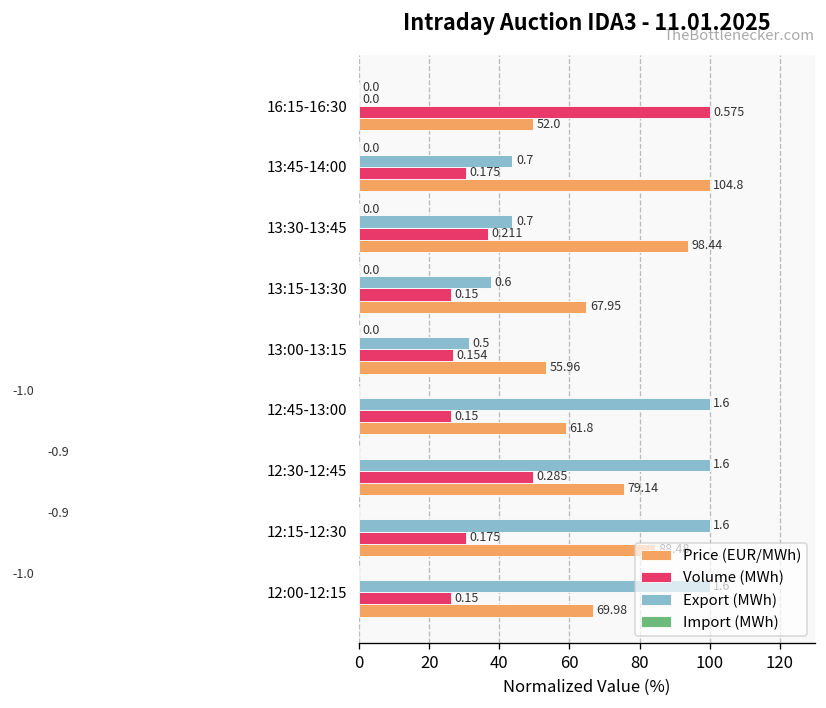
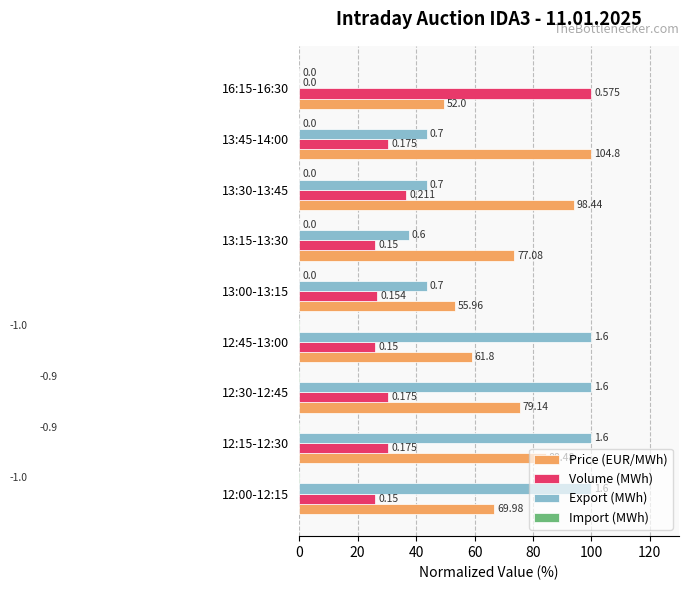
  {
    "Price (EUR/MWh)": {
-     "13:15-13:30": 67.95
+     "13:15-13:30": 77.08
    },
    "Volume (MWh)": {
-     "12:30-12:45": 0.285
+     "12:30-12:45": 0.175
    },
    "Export (MWh)": {
      "16:15-16:30": 0.0,
-     "13:00-13:15": 0.5
+     "13:00-13:15": 0.7
    },
    "Import (MWh)": {
      "16:15-16:30": 0.0,
      "13:45-14:00": 0.0,
      "13:30-13:45": 0.0,
      "13:15-13:30": 0.0,
      "13:00-13:15": 0.0
    }
  }
